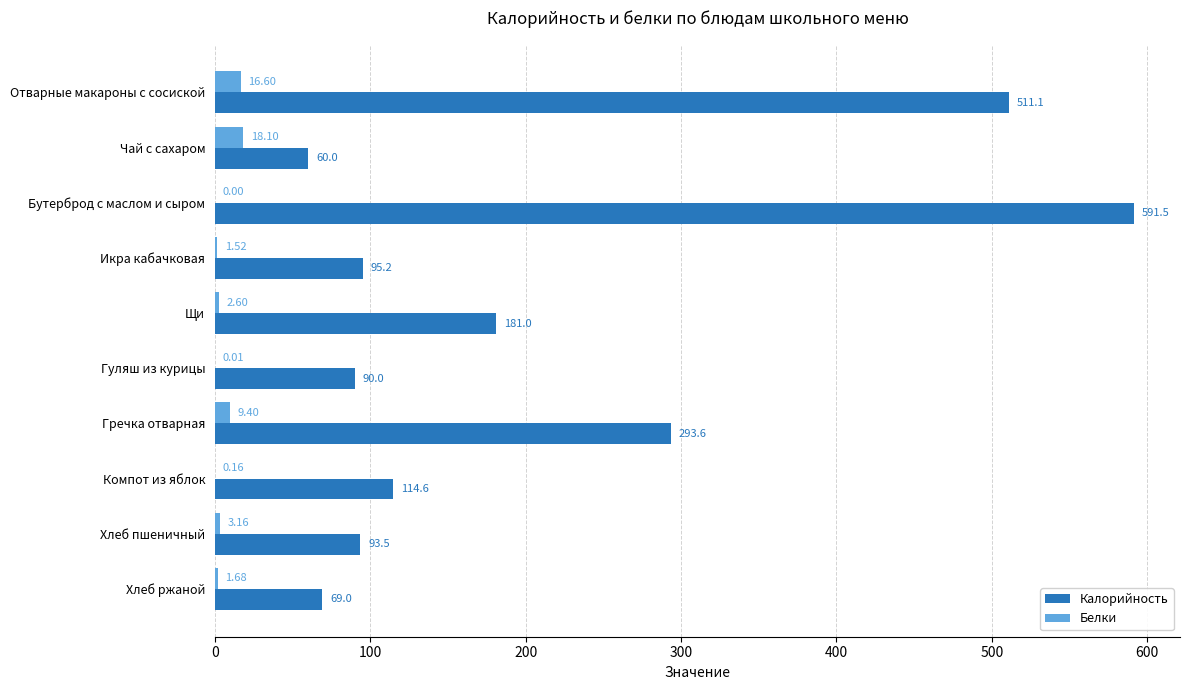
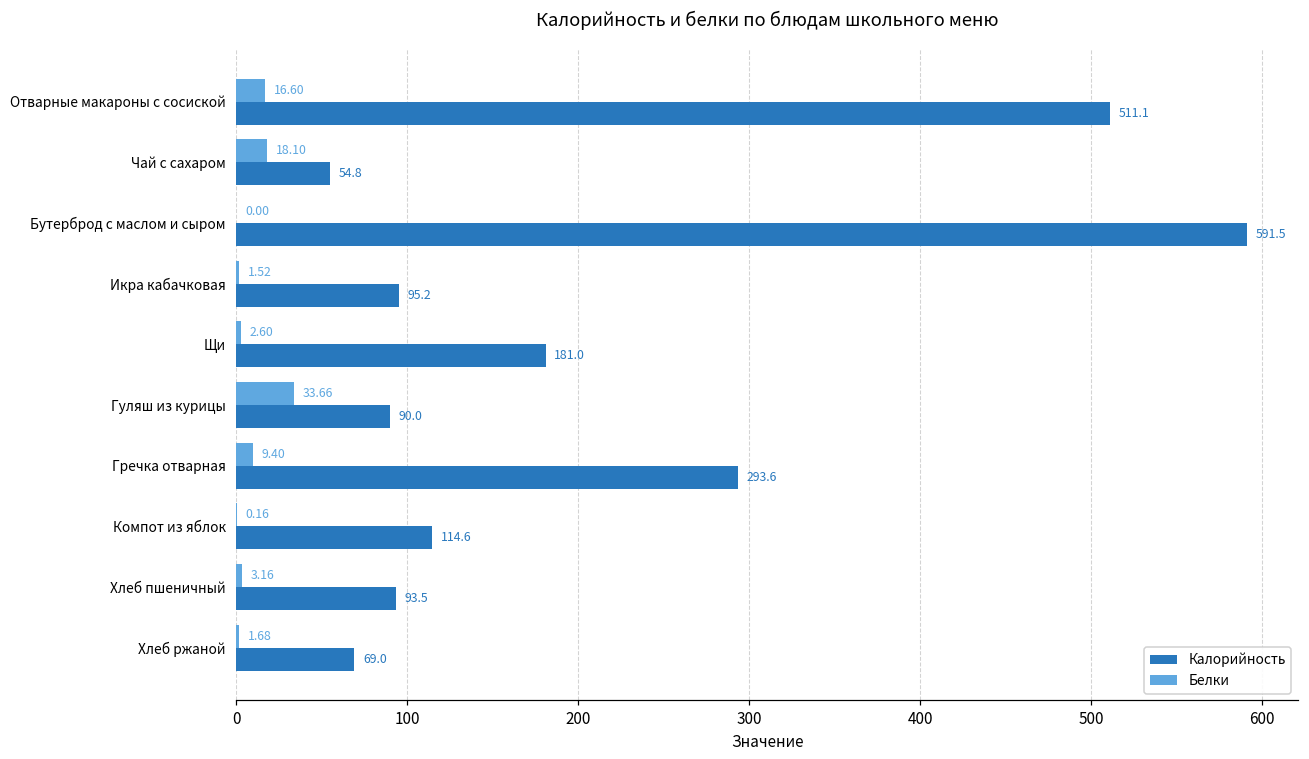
  {
    "Калорийность": {
      "Отварные макароны с сосиской": 511.1,
-     "Чай с сахаром": 60.0,
+     "Чай с сахаром": 54.8,
      "Бутерброд с маслом и сыром": 591.5,
      "Икра кабачковая": 95.2,
      "Щи": 181.0,
      "Гуляш из курицы": 90.0,
      "Гречка отварная": 293.6,
      "Компот из яблок": 114.6,
      "Хлеб пшеничный": 93.5,
      "Хлеб ржаной": 69.0
    },
    "Белки": {
      "Отварные макароны с сосиской": 16.60,
      "Чай с сахаром": 18.10,
      "Бутерброд с маслом и сыром": 0.00,
      "Икра кабачковая": 1.52,
      "Щи": 2.60,
-     "Гуляш из курицы": 0.01,
+     "Гуляш из курицы": 33.66,
      "Гречка отварная": 9.40,
      "Компот из яблок": 0.16,
      "Хлеб пшеничный": 3.16,
      "Хлеб ржаной": 1.68
    }
  }
